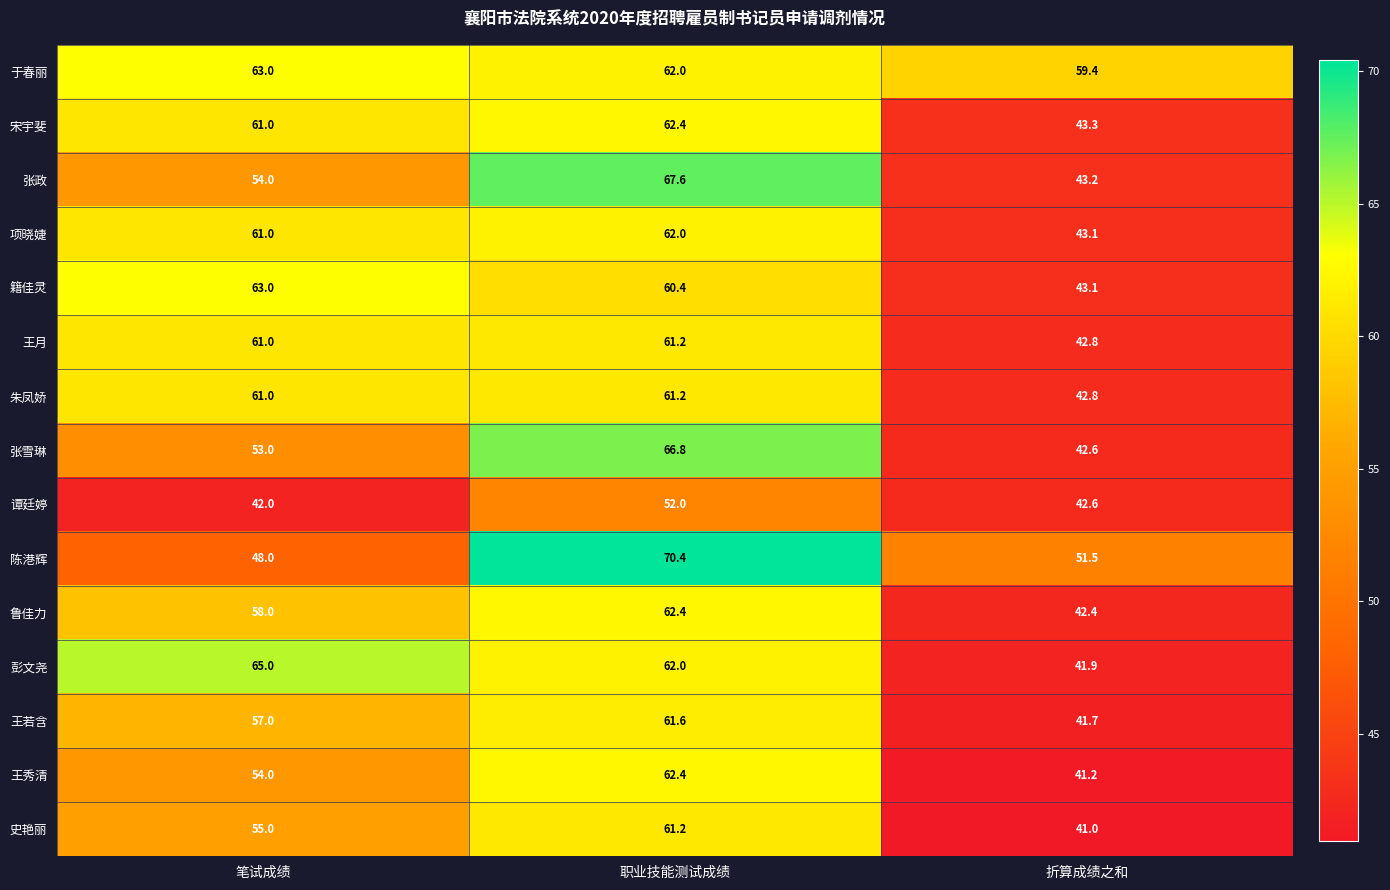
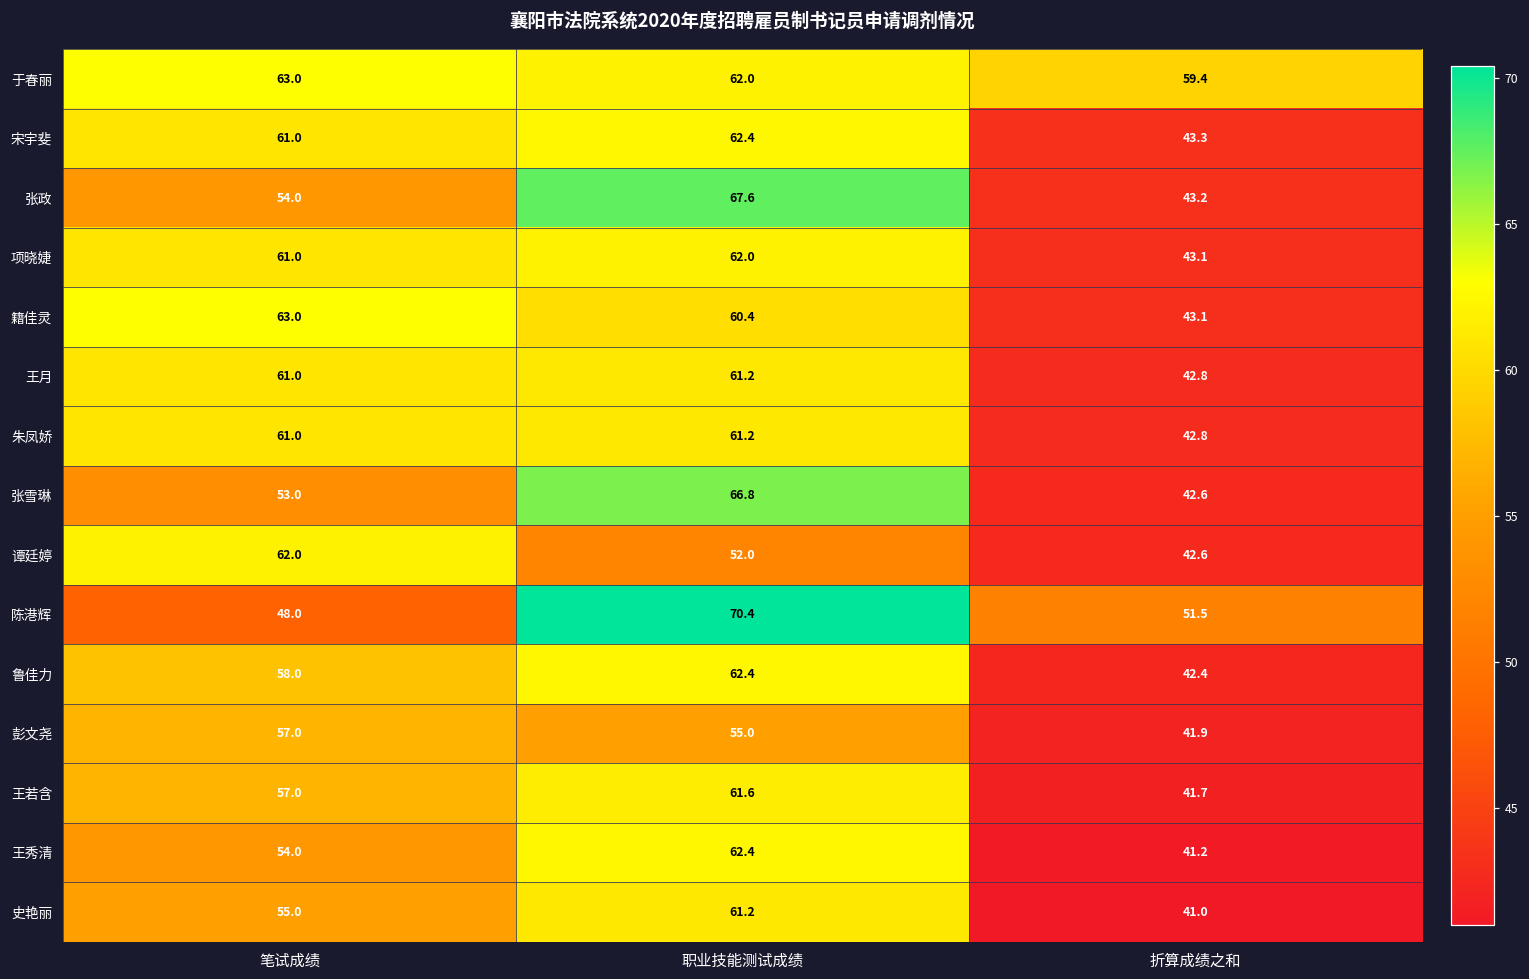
  {
    "于春丽": {
      "笔试成绩": 63.0,
      "职业技能测试成绩": 62.0,
      "折算成绩之和": 59.4
    },
    "宋宇斐": {
      "笔试成绩": 61.0,
      "职业技能测试成绩": 62.4,
      "折算成绩之和": 43.3
    },
    "张政": {
      "笔试成绩": 54.0,
      "职业技能测试成绩": 67.6,
      "折算成绩之和": 43.2
    },
    "项晓婕": {
      "笔试成绩": 61.0,
      "职业技能测试成绩": 62.0,
      "折算成绩之和": 43.1
    },
    "籍佳灵": {
      "笔试成绩": 63.0,
      "职业技能测试成绩": 60.4,
      "折算成绩之和": 43.1
    },
    "王月": {
      "笔试成绩": 61.0,
      "职业技能测试成绩": 61.2,
      "折算成绩之和": 42.8
    },
    "朱凤娇": {
      "笔试成绩": 61.0,
      "职业技能测试成绩": 61.2,
      "折算成绩之和": 42.8
    },
    "张雪琳": {
      "笔试成绩": 53.0,
      "职业技能测试成绩": 66.8,
      "折算成绩之和": 42.6
    },
    "谭廷婷": {
-     "笔试成绩": 42.0,
+     "笔试成绩": 62.0,
      "职业技能测试成绩": 52.0,
      "折算成绩之和": 42.6
    },
    "陈港辉": {
      "笔试成绩": 48.0,
      "职业技能测试成绩": 70.4,
      "折算成绩之和": 51.5
    },
    "鲁佳力": {
      "笔试成绩": 58.0,
      "职业技能测试成绩": 62.4,
      "折算成绩之和": 42.4
    },
    "彭文尧": {
-     "笔试成绩": 65.0,
-     "职业技能测试成绩": 62.0,
+     "笔试成绩": 57.0,
+     "职业技能测试成绩": 55.0,
      "折算成绩之和": 41.9
    },
    "王若含": {
      "笔试成绩": 57.0,
      "职业技能测试成绩": 61.6,
      "折算成绩之和": 41.7
    },
    "王秀清": {
      "笔试成绩": 54.0,
      "职业技能测试成绩": 62.4,
      "折算成绩之和": 41.2
    },
    "史艳丽": {
      "笔试成绩": 55.0,
      "职业技能测试成绩": 61.2,
      "折算成绩之和": 41.0
    }
  }
